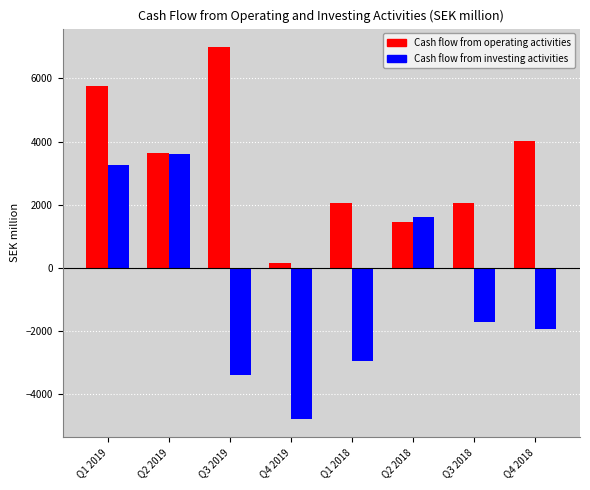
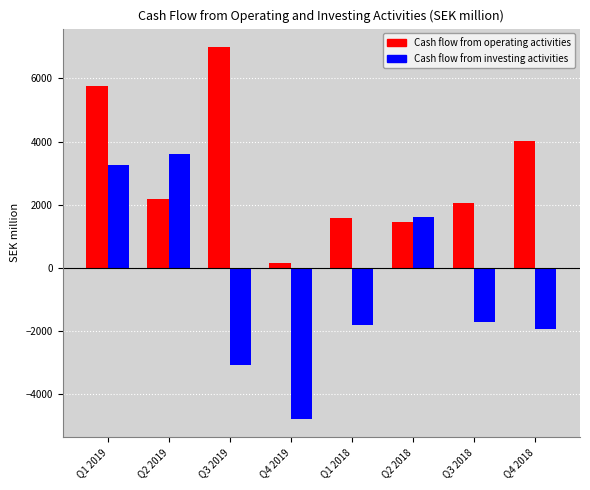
  {
    "Cash flow from operating activities": {
      "Q1 2019": 5800,
-     "Q2 2019": 3600,
+     "Q2 2019": 2200,
      "Q3 2019": 7000,
      "Q4 2019": 200,
-     "Q1 2018": 2100,
+     "Q1 2018": 1600,
      "Q2 2018": 1400,
      "Q3 2018": 2000,
      "Q4 2018": 4000
    },
    "Cash flow from investing activities": {
      "Q1 2019": 3300,
      "Q2 2019": 3600,
-     "Q3 2019": -3400,
+     "Q3 2019": -3100,
      "Q4 2019": -4800,
-     "Q1 2018": -3000,
+     "Q1 2018": -1800,
      "Q2 2018": 1600,
      "Q3 2018": -1700,
      "Q4 2018": -1900
    }
  }
